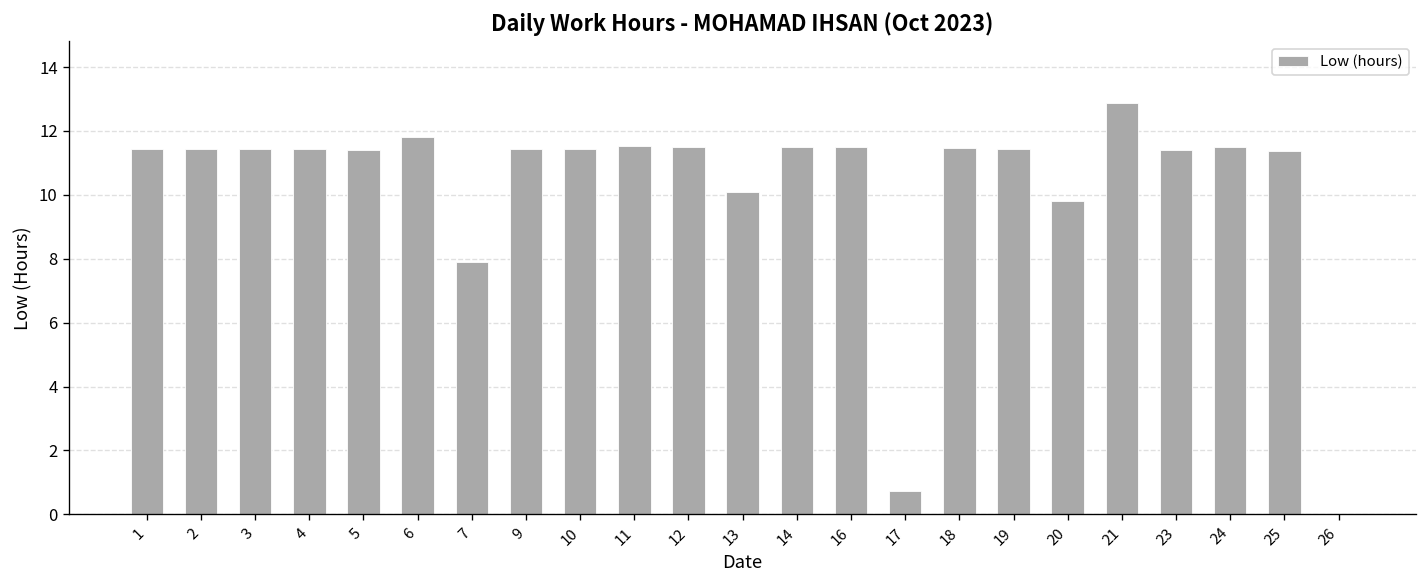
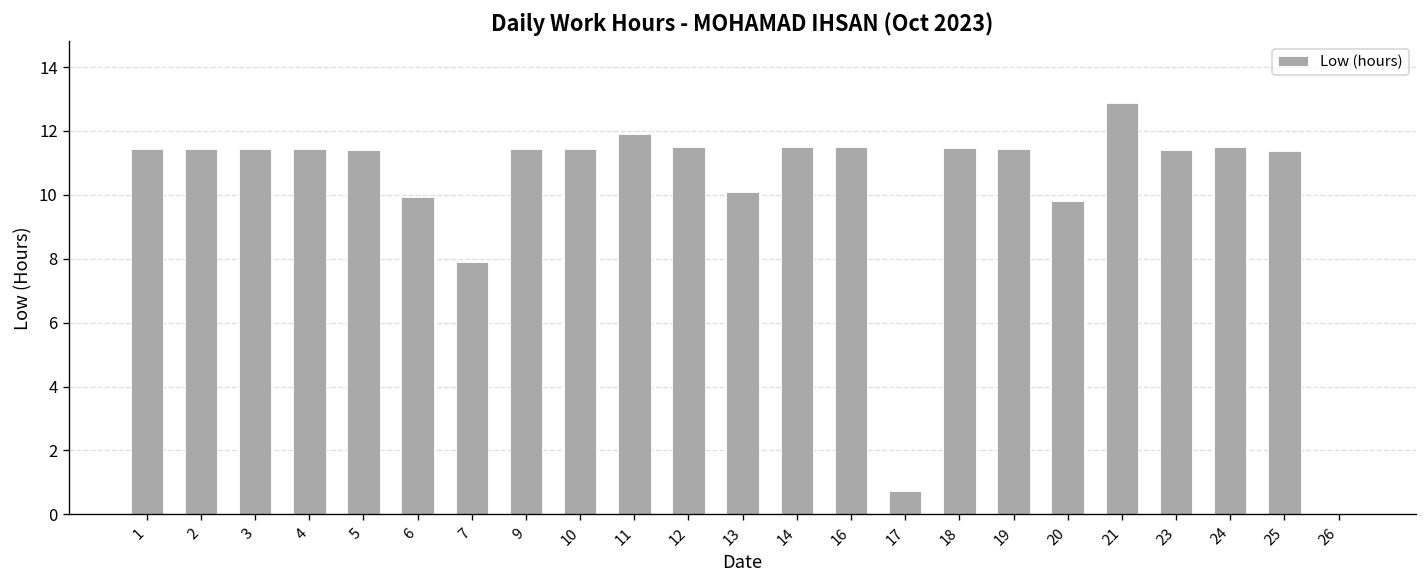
  {
    "1": 11.5,
    "2": 11.5,
    "3": 11.4,
    "4": 11.4,
    "5": 11.4,
-   "6": 11.8,
+   "6": 9.9,
    "7": 7.9,
    "9": 11.4,
    "10": 11.4,
-   "11": 11.5,
+   "11": 11.9,
    "12": 11.5,
    "13": 10.1,
    "14": 11.5,
    "16": 11.5,
    "17": 0.7,
    "18": 11.5,
    "19": 11.4,
    "20": 9.8,
    "21": 12.9,
    "23": 11.4,
    "24": 11.5,
    "25": 11.4,
    "26": 0.0
  }
